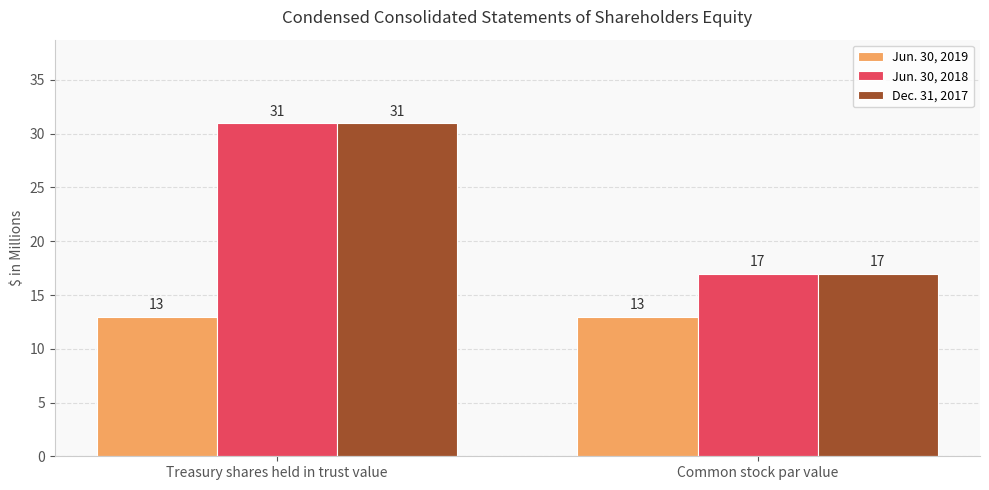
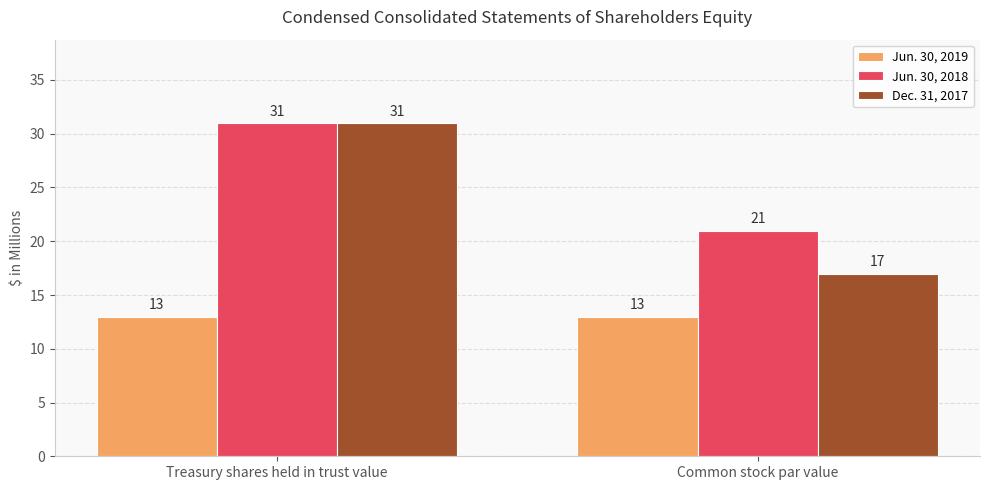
  {
    "Jun. 30, 2019": {
      "Treasury shares held in trust value": 13,
      "Common stock par value": 13
    },
    "Jun. 30, 2018": {
      "Treasury shares held in trust value": 31,
-     "Common stock par value": 17
+     "Common stock par value": 21
    },
    "Dec. 31, 2017": {
      "Treasury shares held in trust value": 31,
      "Common stock par value": 17
    }
  }
